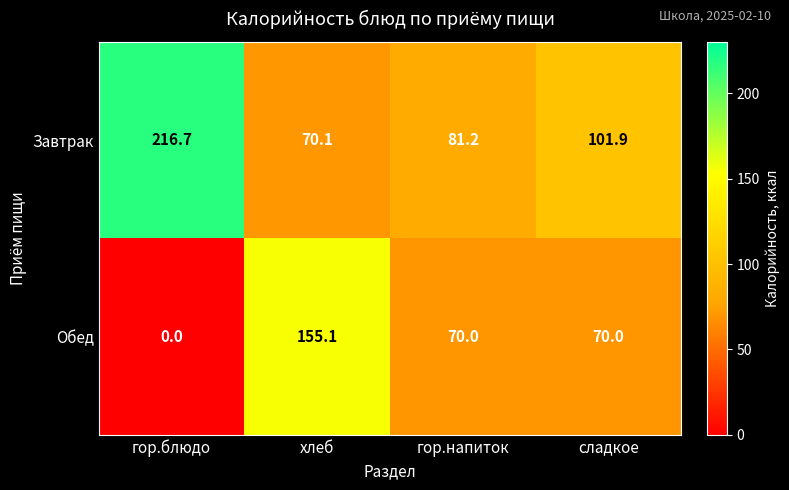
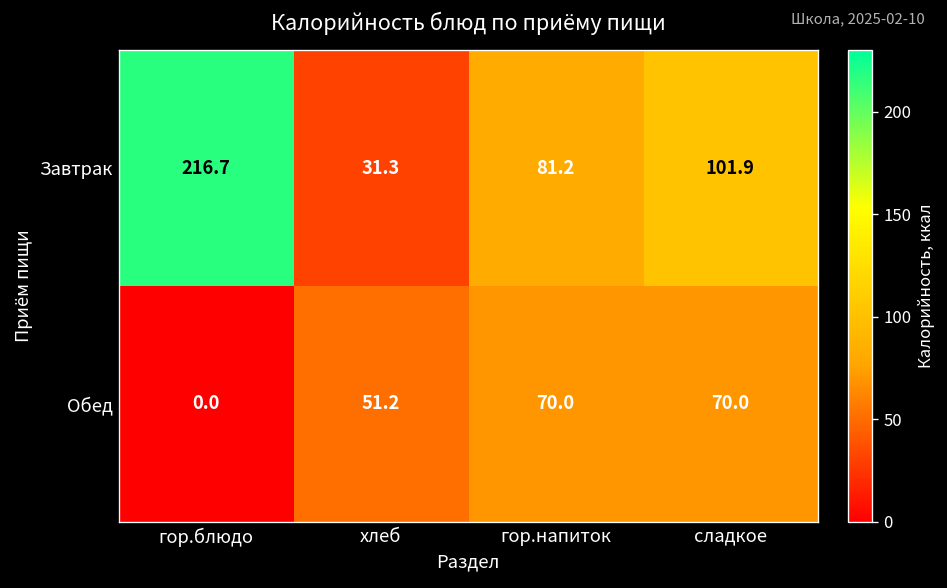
  {
    "Завтрак": {
      "гор.блюдо": 216.7,
-     "хлеб": 70.1,
+     "хлеб": 31.3,
      "гор.напиток": 81.2,
      "сладкое": 101.9
    },
    "Обед": {
      "гор.блюдо": 0.0,
-     "хлеб": 155.1,
+     "хлеб": 51.2,
      "гор.напиток": 70.0,
      "сладкое": 70.0
    }
  }
